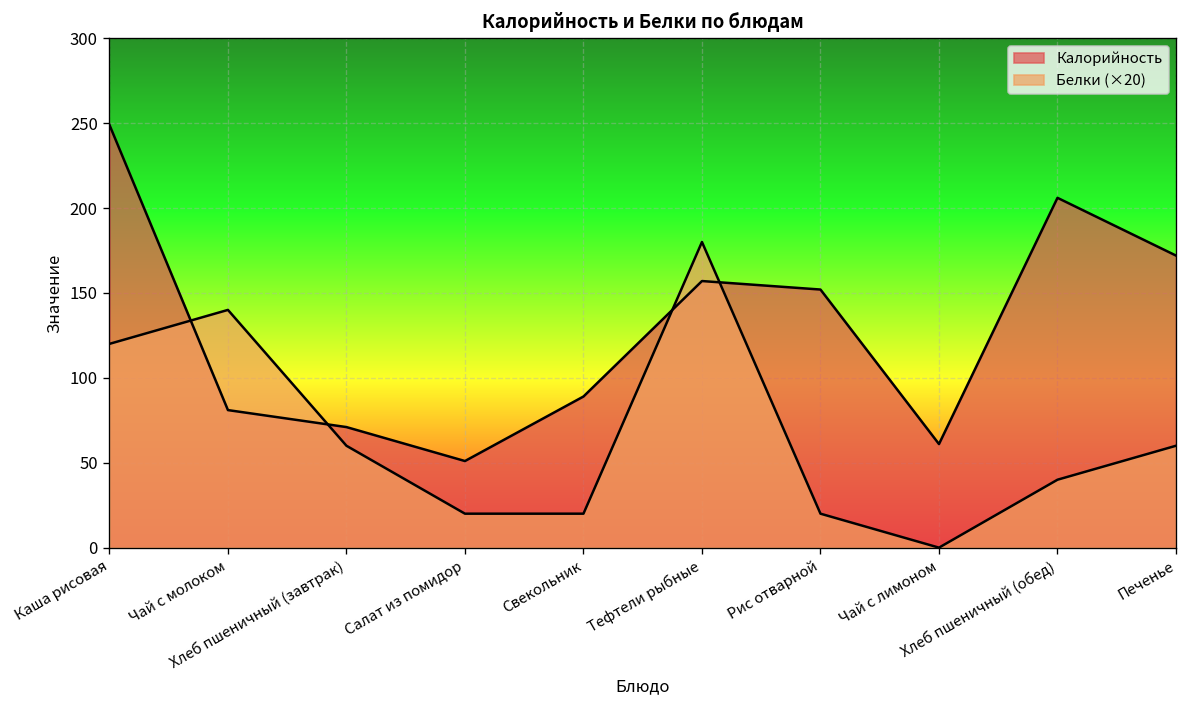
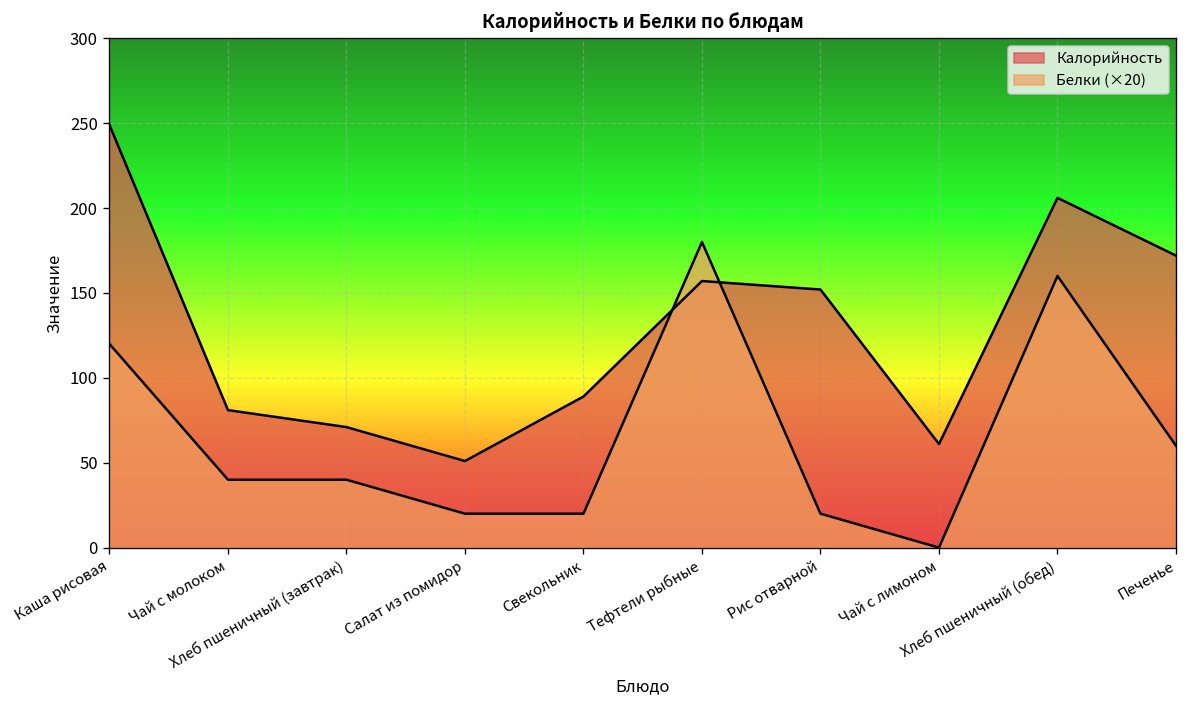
  {
    "Калорийность": {
      "Каша рисовая": 249,
      "Чай с молоком": 81,
      "Хлеб пшеничный (завтрак)": 71,
      "Салат из помидор": 51,
      "Свекольник": 89,
      "Тефтели рыбные": 157,
      "Рис отварной": 152,
      "Чай с лимоном": 61,
      "Хлеб пшеничный (обед)": 206,
      "Печенье": 172
    },
    "Белки (×20)": {
      "Каша рисовая": 120,
-     "Чай с молоком": 140,
-     "Хлеб пшеничный (завтрак)": 60,
+     "Чай с молоком": 40,
+     "Хлеб пшеничный (завтрак)": 40,
      "Салат из помидор": 20,
      "Свекольник": 20,
      "Тефтели рыбные": 180,
      "Рис отварной": 20,
      "Чай с лимоном": 0,
-     "Хлеб пшеничный (обед)": 40,
+     "Хлеб пшеничный (обед)": 160,
      "Печенье": 60
    }
  }
